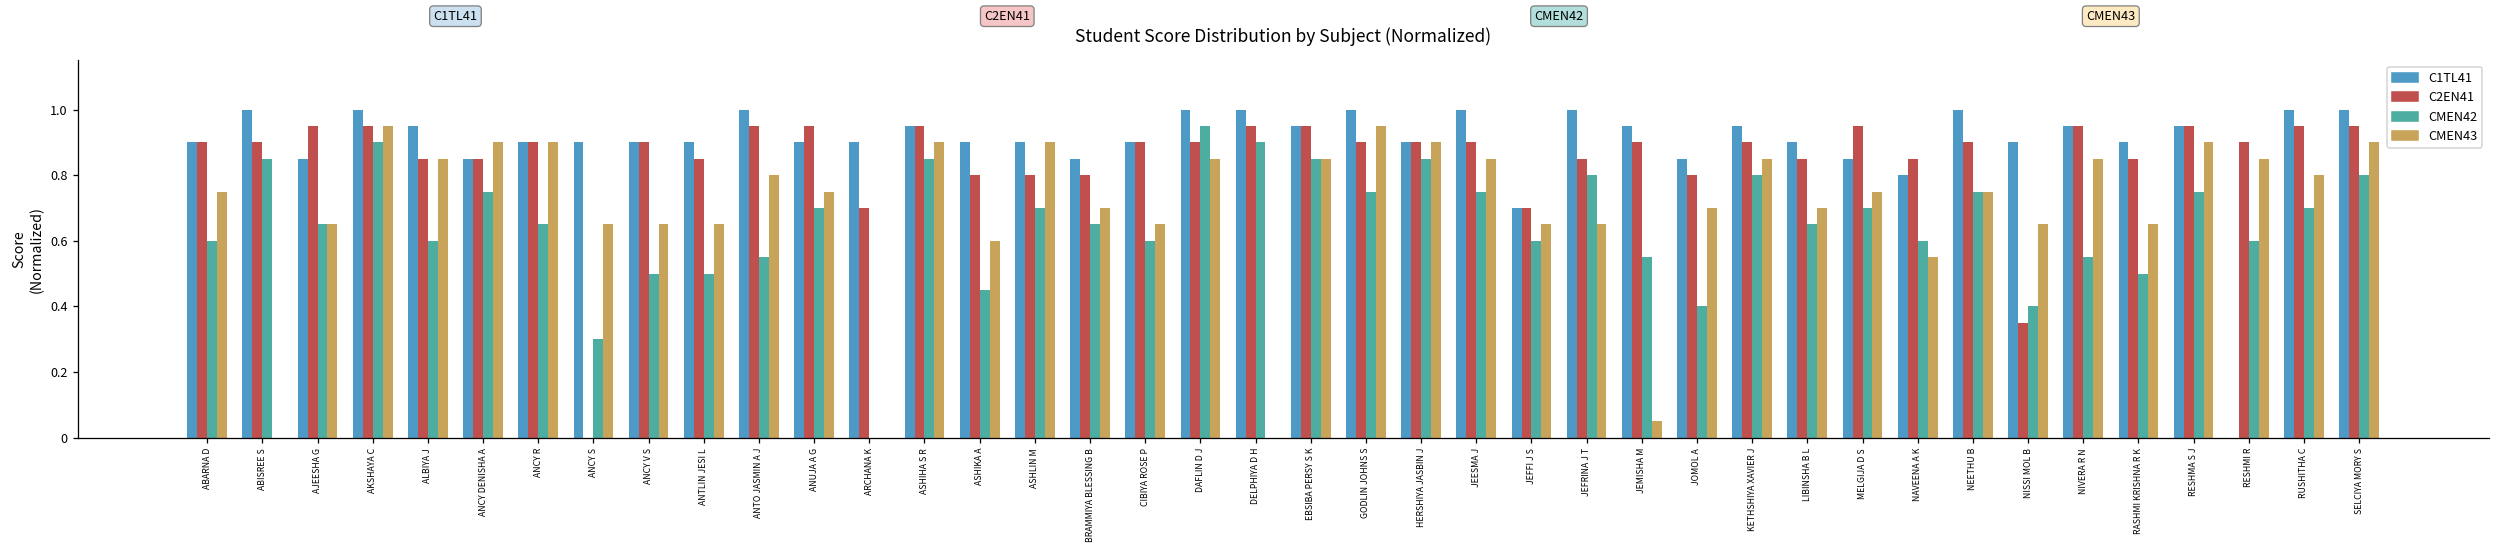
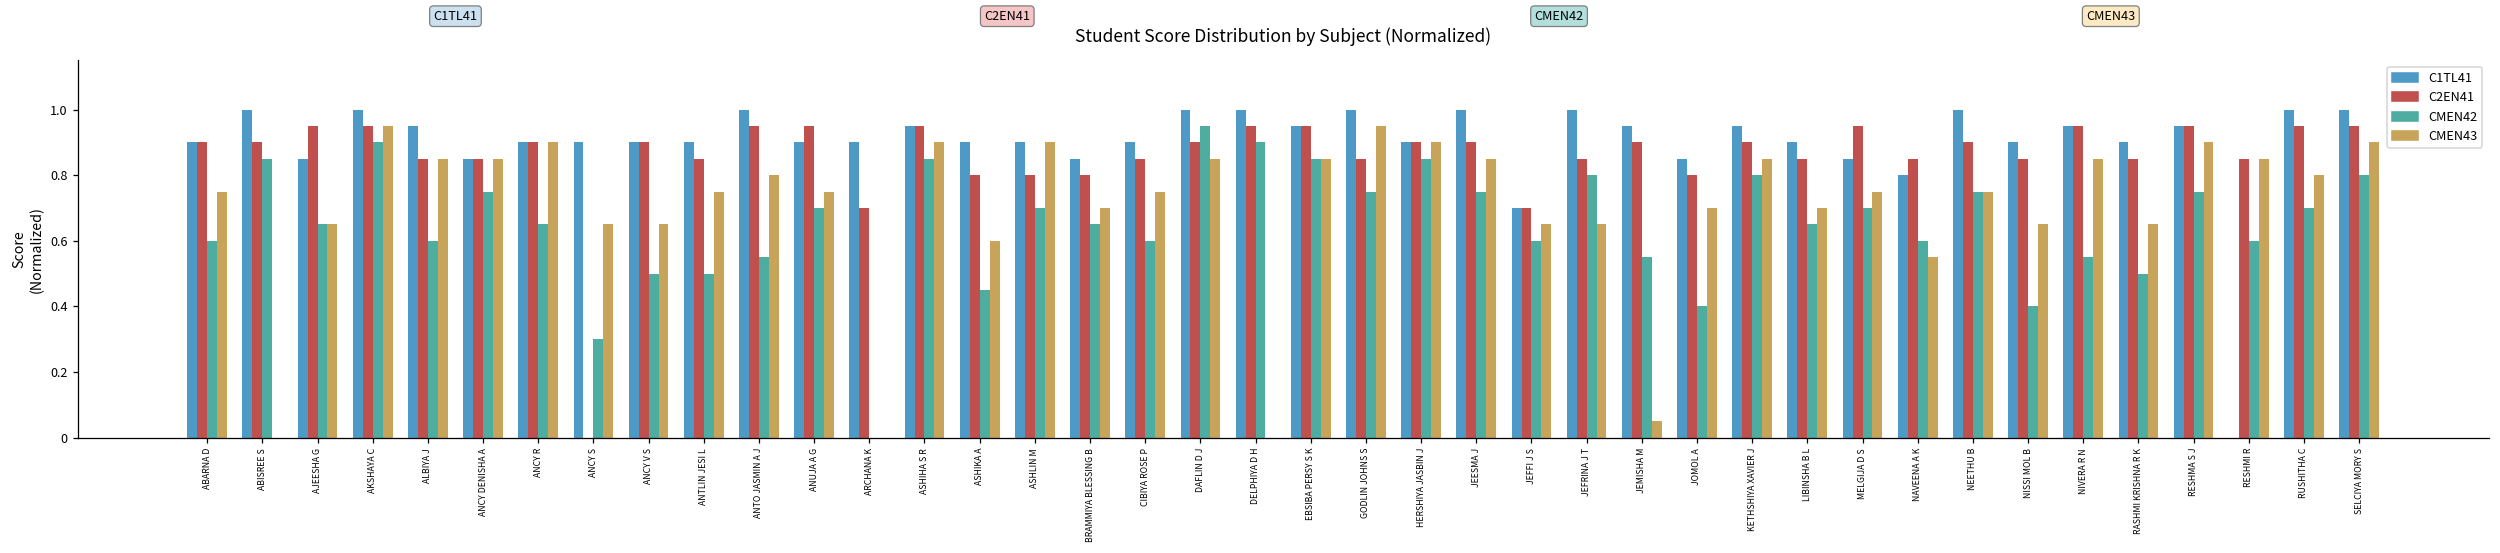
  {
    "C2EN41": {
      "ABARNA D": 0.90,
      "ABISREE S": 0.90,
      "AJEESHA G": 0.95,
      "AKSHAYA C": 0.95,
      "ALBIYA J": 0.85,
      "ANCY DENISHA A": 0.85,
      "ANCY R": 0.90,
      "ANCY S": 0.00,
      "ANCY V S": 0.90,
      "ANTLIN JESI L": 0.85,
      "ANTO JASMIN A J": 0.95,
      "ANUJA A G": 0.95,
      "ARCHANA K": 0.70,
      "ASHIHA S R": 0.95,
      "ASHIKA A": 0.80,
      "ASHLIN M": 0.80,
      "BRAMMIYA BLESSING B": 0.80,
-     "CIBIYA ROSE P": 0.90,
+     "CIBIYA ROSE P": 0.85,
      "DAFLIN D J": 0.90,
      "DELPHIYA D H": 0.95,
      "EBSIBA PERSY S K": 0.95,
-     "GODLIN JOHNS S": 0.90,
+     "GODLIN JOHNS S": 0.85,
      "HERSHIYA JASBIN J": 0.90,
      "JEESMA J": 0.90,
      "JEFFI J S": 0.70,
      "JEFRINA J T": 0.85,
      "JEMISHA M": 0.90,
      "JOMOL A": 0.80,
      "KETHSHIYA XAVIER J": 0.90,
      "LIBINSHA B L": 0.85,
      "MELGIJA D S": 0.95,
      "NAVEENA A K": 0.85,
      "NEETHU B": 0.90,
-     "NISSI MOL B": 0.35,
+     "NISSI MOL B": 0.85,
      "NIVERA R N": 0.95,
      "RASHMI KRISHNA R K": 0.85,
      "RESHMA S J": 0.95,
-     "RESHMI R": 0.90,
+     "RESHMI R": 0.85,
      "RUSHITHA C": 0.95,
      "SELCIYA MORY S": 0.95
    },
    "CMEN43": {
      "ABARNA D": 0.75,
      "ABISREE S": 0.00,
      "AJEESHA G": 0.65,
      "AKSHAYA C": 0.95,
      "ALBIYA J": 0.85,
-     "ANCY DENISHA A": 0.90,
+     "ANCY DENISHA A": 0.85,
      "ANCY R": 0.90,
      "ANCY S": 0.65,
      "ANCY V S": 0.65,
-     "ANTLIN JESI L": 0.65,
+     "ANTLIN JESI L": 0.75,
      "ANTO JASMIN A J": 0.80,
      "ANUJA A G": 0.75,
      "ARCHANA K": 0.00,
      "ASHIHA S R": 0.90,
      "ASHIKA A": 0.60,
      "ASHLIN M": 0.90,
      "BRAMMIYA BLESSING B": 0.70,
-     "CIBIYA ROSE P": 0.65,
+     "CIBIYA ROSE P": 0.75,
      "DAFLIN D J": 0.85,
      "DELPHIYA D H": 0.00,
      "EBSIBA PERSY S K": 0.85,
      "GODLIN JOHNS S": 0.95,
      "HERSHIYA JASBIN J": 0.90,
      "JEESMA J": 0.85,
      "JEFFI J S": 0.65,
      "JEFRINA J T": 0.65,
      "JEMISHA M": 0.05,
      "JOMOL A": 0.70,
      "KETHSHIYA XAVIER J": 0.85,
      "LIBINSHA B L": 0.70,
      "MELGIJA D S": 0.75,
      "NAVEENA A K": 0.55,
      "NEETHU B": 0.75,
      "NISSI MOL B": 0.65,
      "NIVERA R N": 0.85,
      "RASHMI KRISHNA R K": 0.65,
      "RESHMA S J": 0.90,
      "RESHMI R": 0.85,
      "RUSHITHA C": 0.80,
      "SELCIYA MORY S": 0.90
    }
  }
